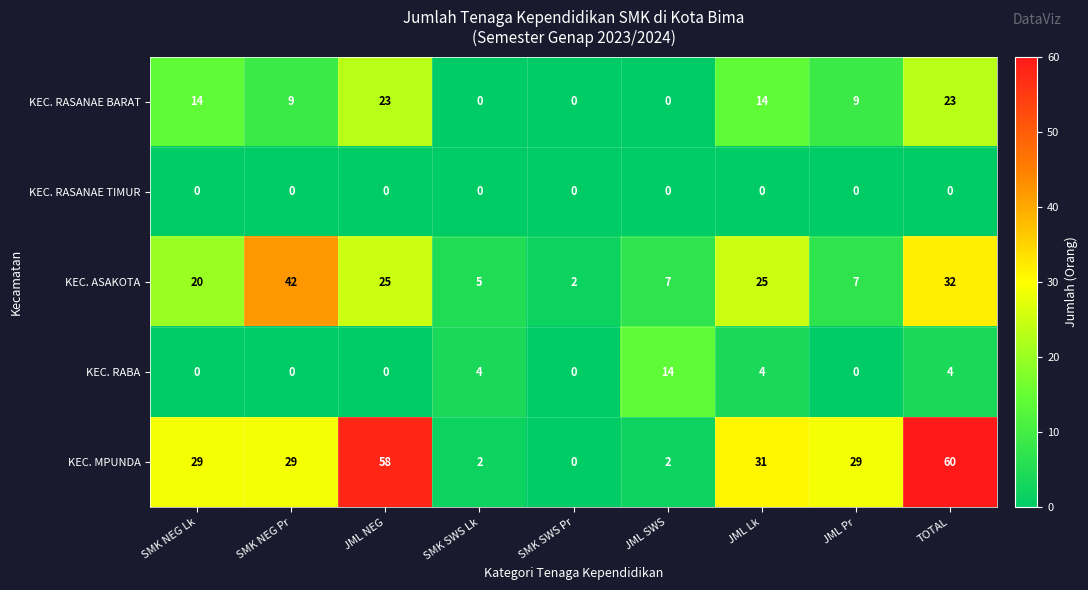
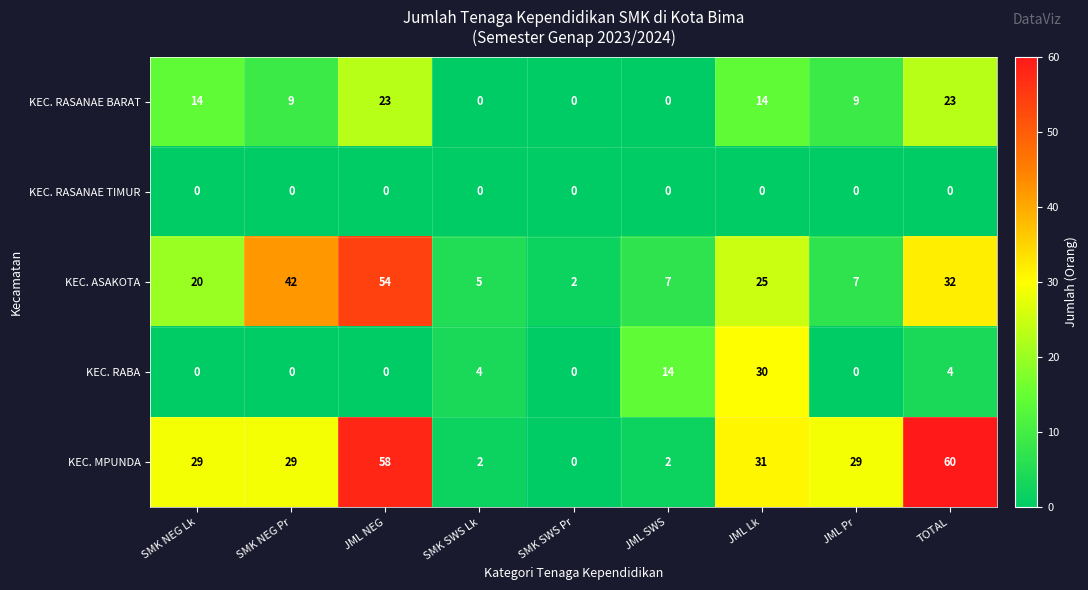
  {
    "KEC. RASANAE BARAT": {
      "SMK NEG Lk": 14,
      "SMK NEG Pr": 9,
      "JML NEG": 23,
      "SMK SWS Lk": 0,
      "SMK SWS Pr": 0,
      "JML SWS": 0,
      "JML Lk": 14,
      "JML Pr": 9,
      "TOTAL": 23
    },
    "KEC. RASANAE TIMUR": {
      "SMK NEG Lk": 0,
      "SMK NEG Pr": 0,
      "JML NEG": 0,
      "SMK SWS Lk": 0,
      "SMK SWS Pr": 0,
      "JML SWS": 0,
      "JML Lk": 0,
      "JML Pr": 0,
      "TOTAL": 0
    },
    "KEC. ASAKOTA": {
      "SMK NEG Lk": 20,
      "SMK NEG Pr": 42,
-     "JML NEG": 25,
+     "JML NEG": 54,
      "SMK SWS Lk": 5,
      "SMK SWS Pr": 2,
      "JML SWS": 7,
      "JML Lk": 25,
      "JML Pr": 7,
      "TOTAL": 32
    },
    "KEC. RABA": {
      "SMK NEG Lk": 0,
      "SMK NEG Pr": 0,
      "JML NEG": 0,
      "SMK SWS Lk": 4,
      "SMK SWS Pr": 0,
      "JML SWS": 14,
-     "JML Lk": 4,
+     "JML Lk": 30,
      "JML Pr": 0,
      "TOTAL": 4
    },
    "KEC. MPUNDA": {
      "SMK NEG Lk": 29,
      "SMK NEG Pr": 29,
      "JML NEG": 58,
      "SMK SWS Lk": 2,
      "SMK SWS Pr": 0,
      "JML SWS": 2,
      "JML Lk": 31,
      "JML Pr": 29,
      "TOTAL": 60
    }
  }
